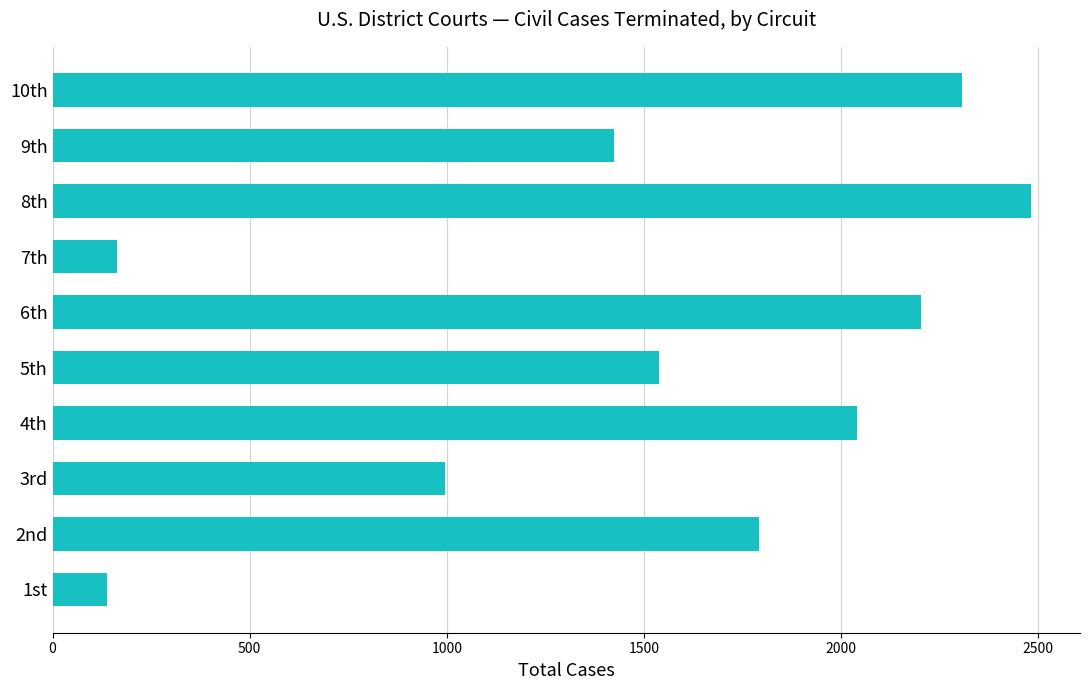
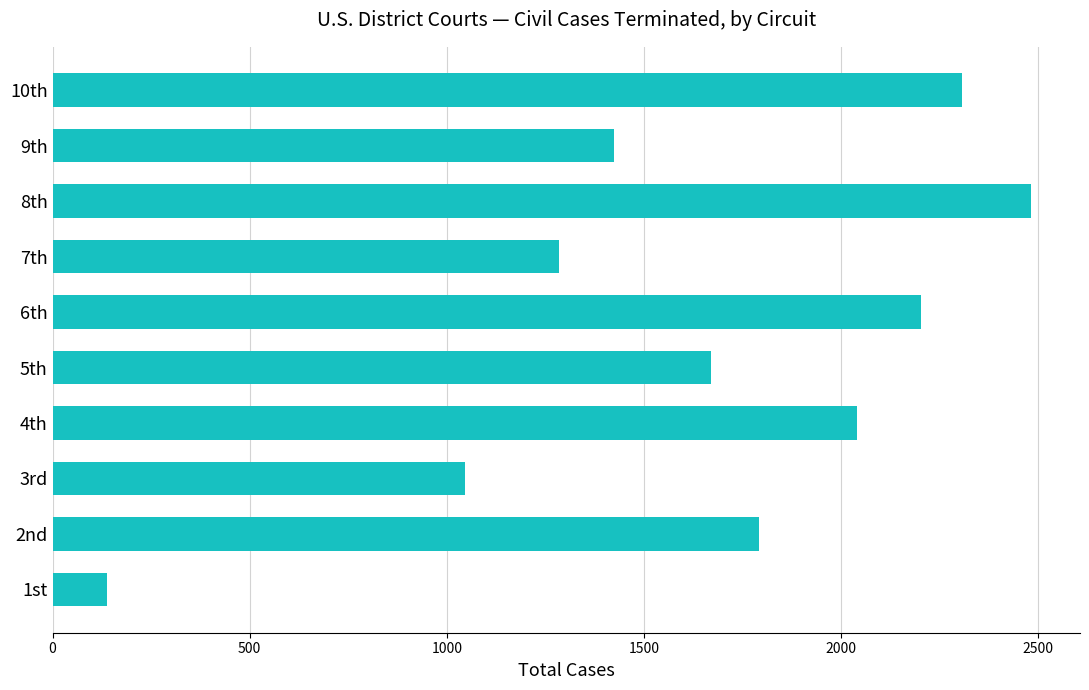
  {
    "10th": 2310,
    "9th": 1420,
    "8th": 2480,
-   "7th": 160,
+   "7th": 1290,
    "6th": 2200,
-   "5th": 1540,
+   "5th": 1670,
    "4th": 2040,
-   "3rd": 1000,
+   "3rd": 1050,
    "2nd": 1790,
    "1st": 140
  }
